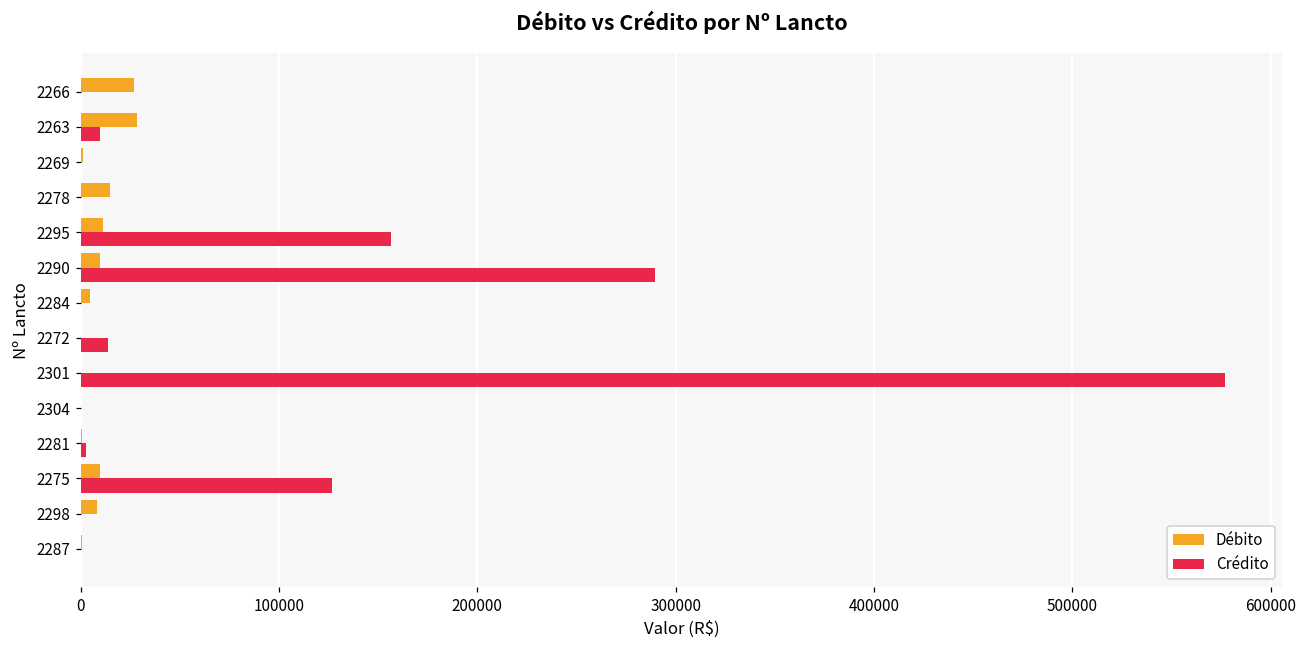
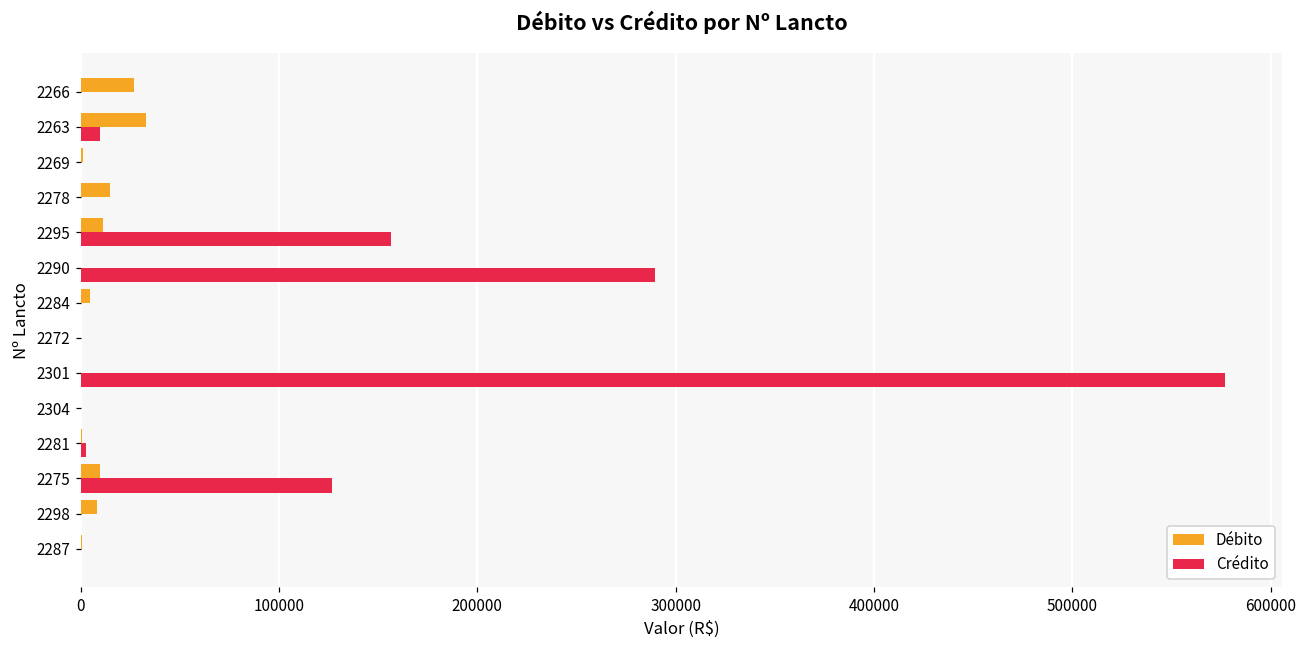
  {
    "Débito": {
      "2266": 27000,
-     "2263": 28000,
+     "2263": 33000,
      "2278": 15000,
      "2295": 11000,
-     "2290": 10000,
+     "2290": 0,
      "2284": 5000,
      "2275": 10000,
      "2298": 8000
    },
    "Crédito": {
      "2263": 10000,
      "2295": 156000,
      "2290": 290000,
-     "2272": 14000,
+     "2272": 0,
      "2301": 577000,
      "2281": 3000,
      "2275": 127000
    }
  }
